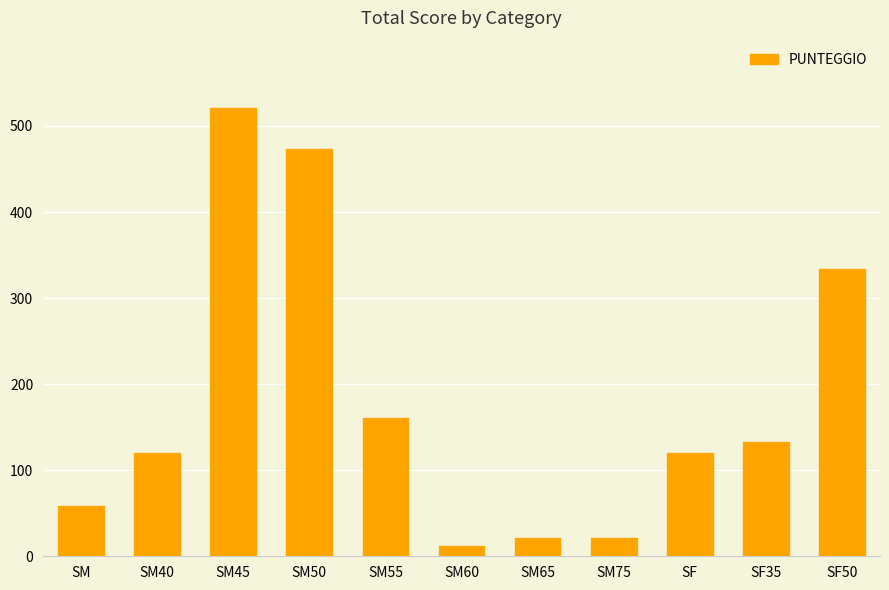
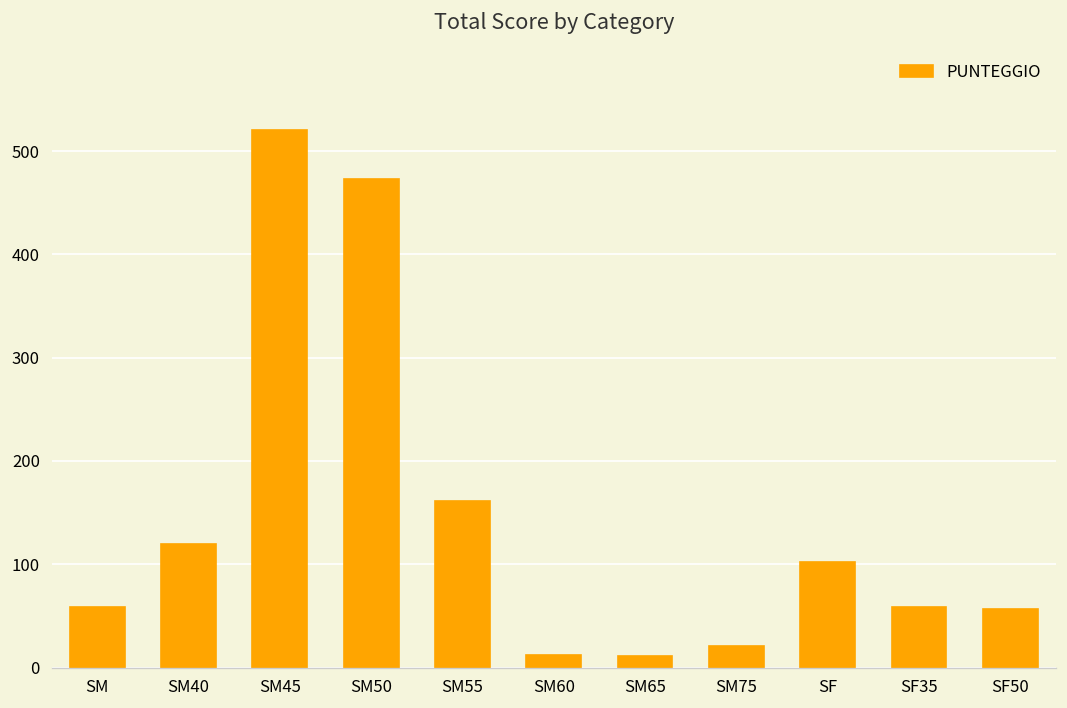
  {
    "SM": 60,
    "SM40": 120,
    "SM45": 520,
    "SM50": 470,
    "SM55": 160,
    "SM60": 10,
-   "SM65": 20,
+   "SM65": 10,
    "SM75": 20,
-   "SF": 120,
-   "SF35": 130,
-   "SF50": 330
+   "SF": 100,
+   "SF35": 60,
+   "SF50": 60
  }
